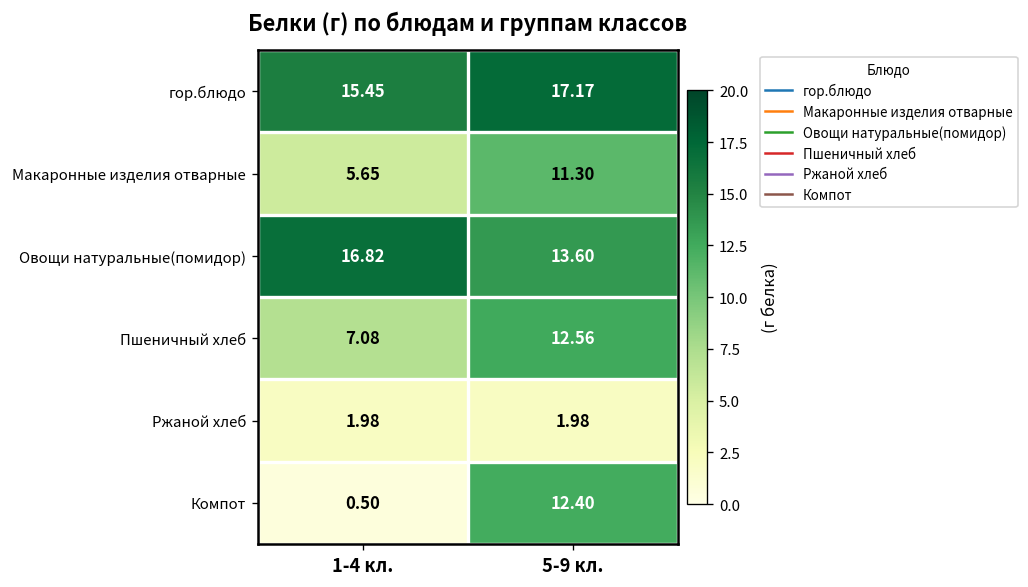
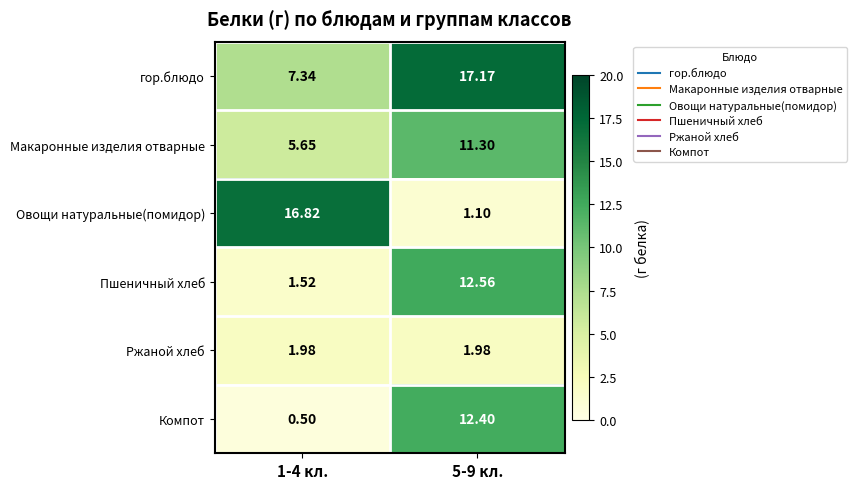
  {
    "гор.блюдо": {
-     "1-4 кл.": 15.45,
+     "1-4 кл.": 7.34,
      "5-9 кл.": 17.17
    },
    "Макаронные изделия отварные": {
      "1-4 кл.": 5.65,
      "5-9 кл.": 11.30
    },
    "Овощи натуральные(помидор)": {
      "1-4 кл.": 16.82,
-     "5-9 кл.": 13.60
+     "5-9 кл.": 1.10
    },
    "Пшеничный хлеб": {
-     "1-4 кл.": 7.08,
+     "1-4 кл.": 1.52,
      "5-9 кл.": 12.56
    },
    "Ржаной хлеб": {
      "1-4 кл.": 1.98,
      "5-9 кл.": 1.98
    },
    "Компот": {
      "1-4 кл.": 0.50,
      "5-9 кл.": 12.40
    }
  }
